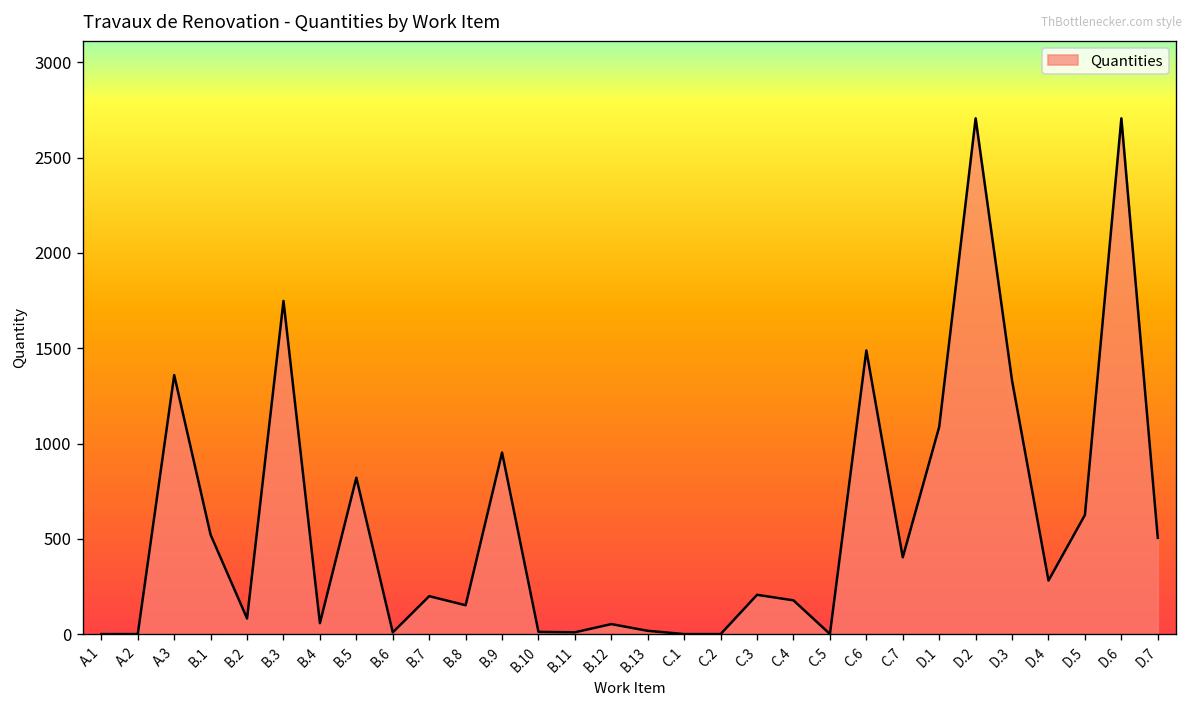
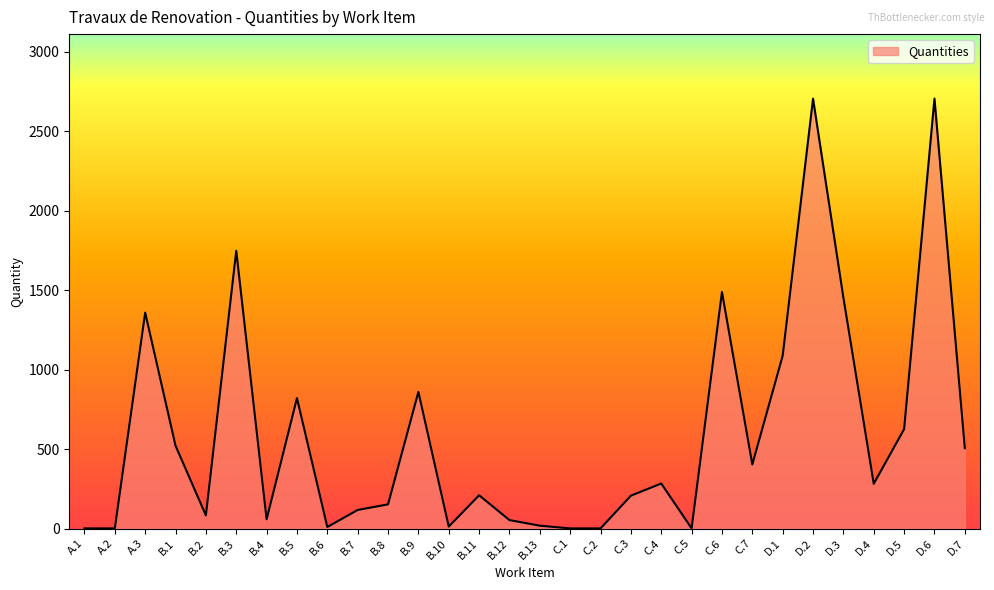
  {
    "A.1": 0,
    "A.2": 0,
    "A.3": 1360,
    "B.1": 520,
    "B.2": 80,
    "B.3": 1750,
    "B.4": 60,
    "B.5": 820,
    "B.6": 10,
-   "B.7": 200,
+   "B.7": 120,
    "B.8": 150,
-   "B.9": 950,
+   "B.9": 860,
    "B.10": 10,
-   "B.11": 10,
+   "B.11": 210,
    "B.12": 50,
    "B.13": 20,
    "C.1": 0,
    "C.2": 0,
    "C.3": 210,
-   "C.4": 180,
+   "C.4": 280,
    "C.5": 0,
    "C.6": 1490,
    "C.7": 400,
    "D.1": 1090,
    "D.2": 2710,
-   "D.3": 1330,
+   "D.3": 1450,
    "D.4": 280,
    "D.5": 630,
    "D.6": 2710,
    "D.7": 510
  }
